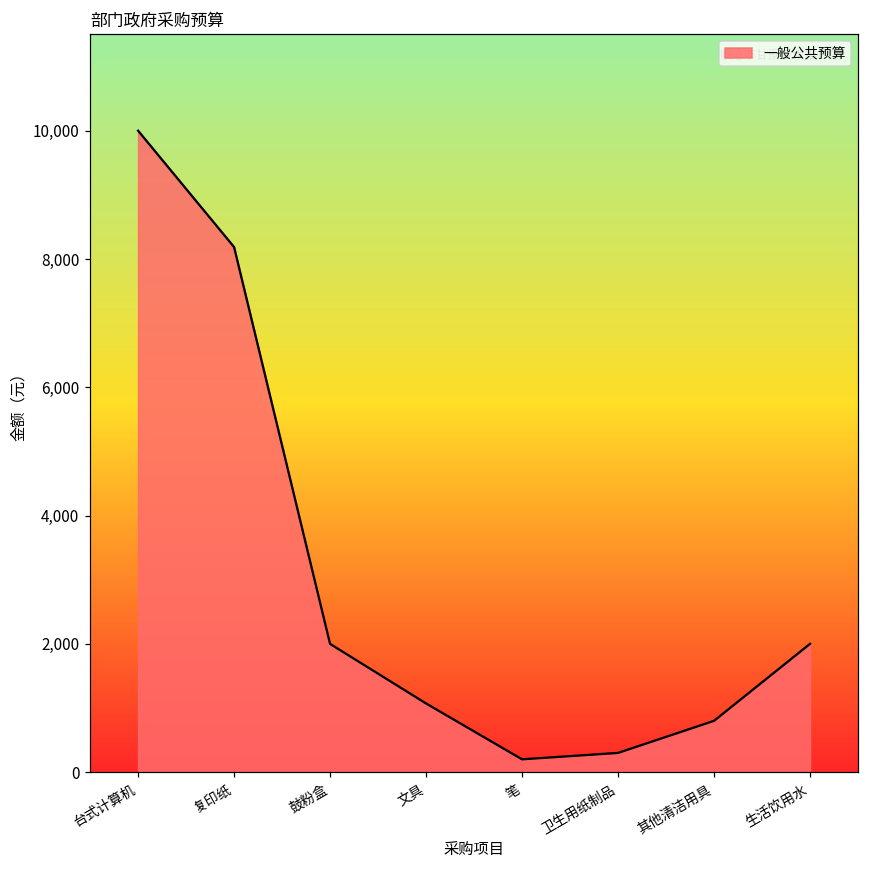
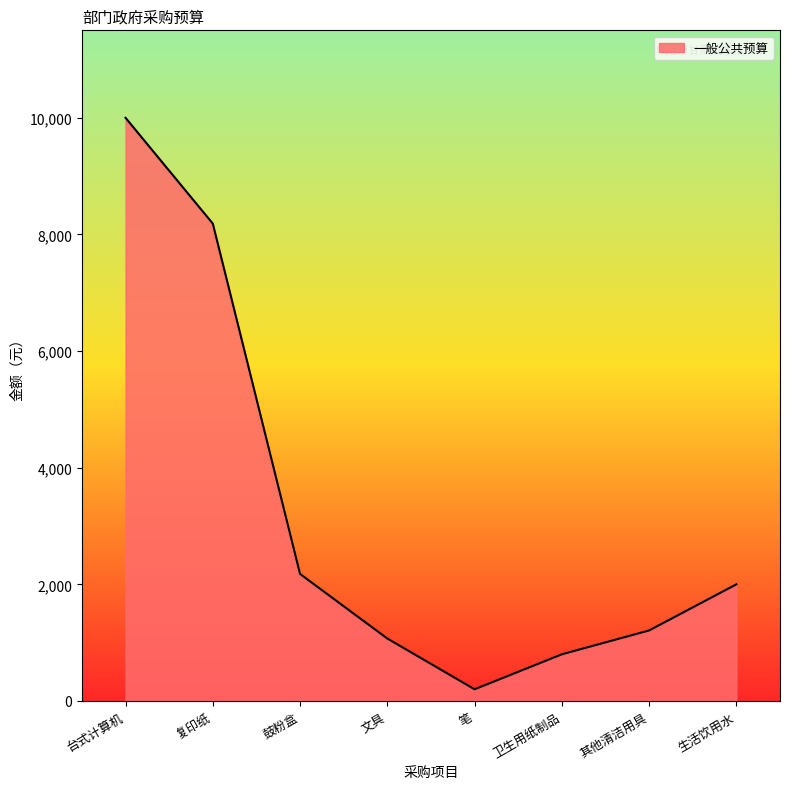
  {
    "台式计算机": "10,000",
    "复印纸": "8,200",
-   "鼓粉盒": "2,000",
+   "鼓粉盒": "2,200",
    "文具": "1,100",
    "笔": "200",
-   "卫生用纸制品": "300",
-   "其他清洁用具": "800",
+   "卫生用纸制品": "800",
+   "其他清洁用具": "1,200",
    "生活饮用水": "2,000"
  }
